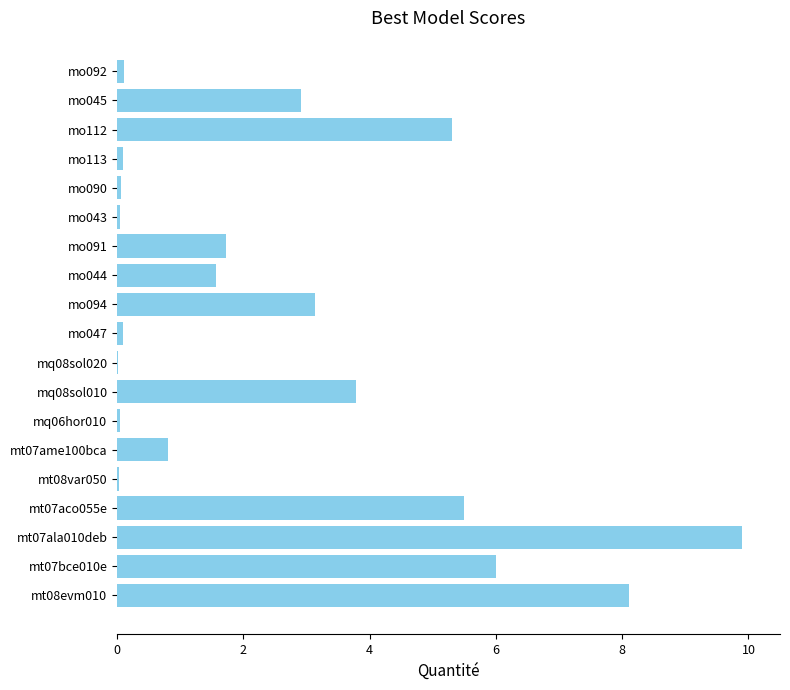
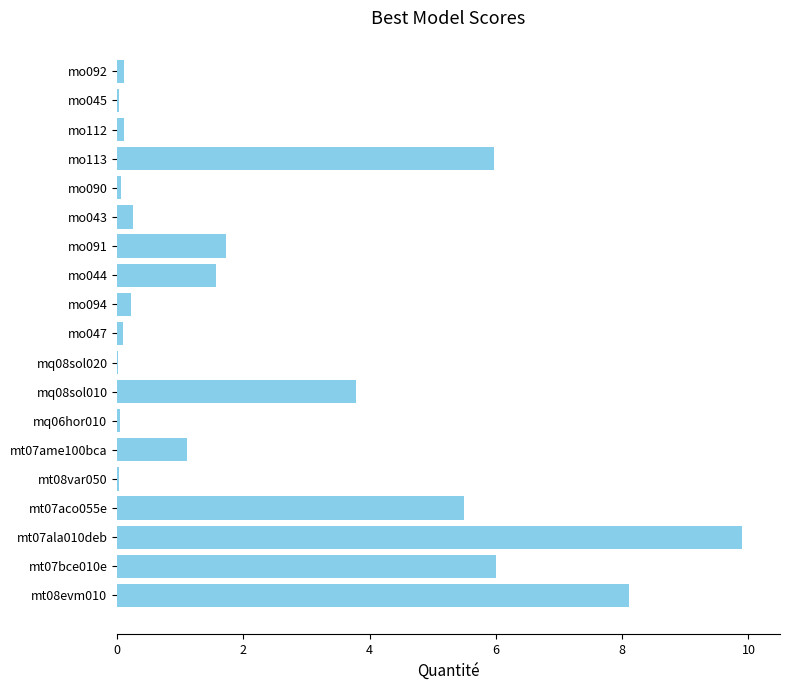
  {
    "mo092": 0.1,
-   "mo045": 2.9,
-   "mo112": 5.3,
-   "mo113": 0.1,
+   "mo045": 0.0,
+   "mo112": 0.1,
+   "mo113": 6.0,
    "mo090": 0.1,
-   "mo043": 0.1,
+   "mo043": 0.3,
    "mo091": 1.7,
    "mo044": 1.6,
-   "mo094": 3.1,
+   "mo094": 0.2,
    "mo047": 0.1,
    "mq08sol010": 3.8,
    "mq06hor010": 0.0,
-   "mt07ame100bca": 0.8,
+   "mt07ame100bca": 1.1,
    "mt07aco055e": 5.5,
    "mt07ala010deb": 9.9,
    "mt07bce010e": 6.0,
    "mt08evm010": 8.1
  }
